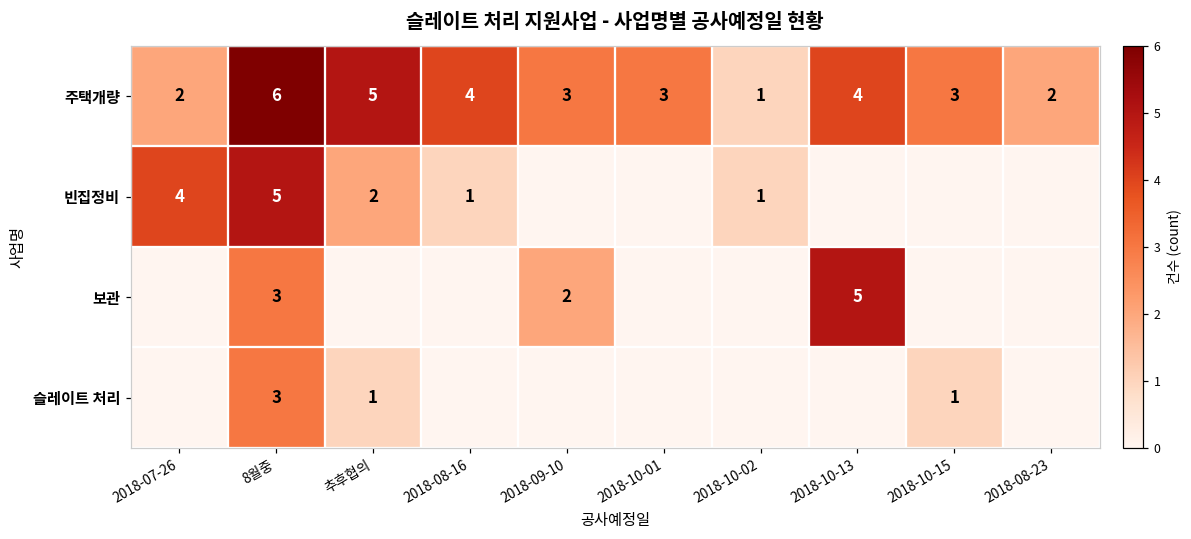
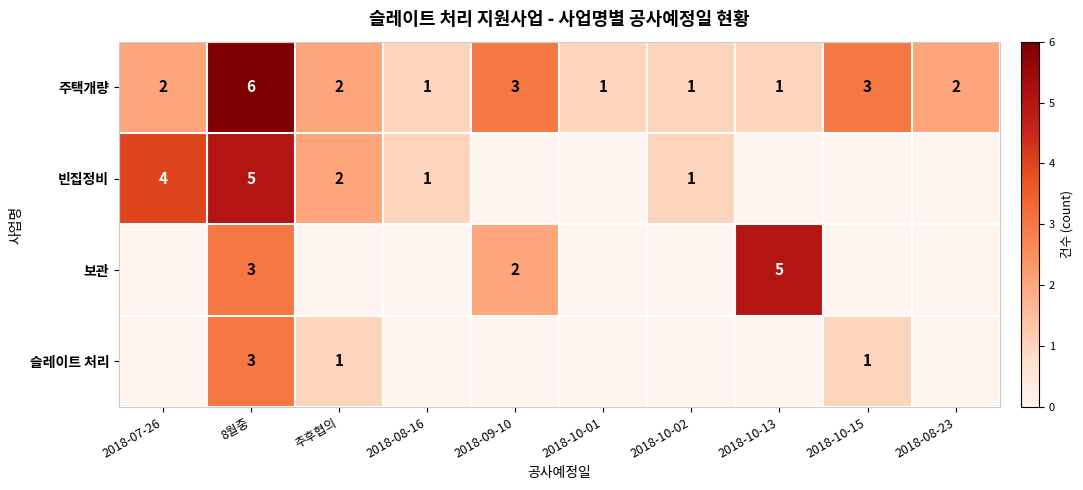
  {
    "주택개량": {
      "2018-07-26": 2,
      "8월중": 6,
-     "추후협의": 5,
-     "2018-08-16": 4,
+     "추후협의": 2,
+     "2018-08-16": 1,
      "2018-09-10": 3,
-     "2018-10-01": 3,
+     "2018-10-01": 1,
      "2018-10-02": 1,
-     "2018-10-13": 4,
+     "2018-10-13": 1,
      "2018-10-15": 3,
      "2018-08-23": 2
    },
    "빈집정비": {
      "2018-07-26": 4,
      "8월중": 5,
      "추후협의": 2,
      "2018-08-16": 1,
      "2018-10-02": 1
    },
    "보관": {
      "8월중": 3,
      "2018-09-10": 2,
      "2018-10-13": 5
    },
    "슬레이트 처리": {
      "8월중": 3,
      "추후협의": 1,
      "2018-10-15": 1
    }
  }
